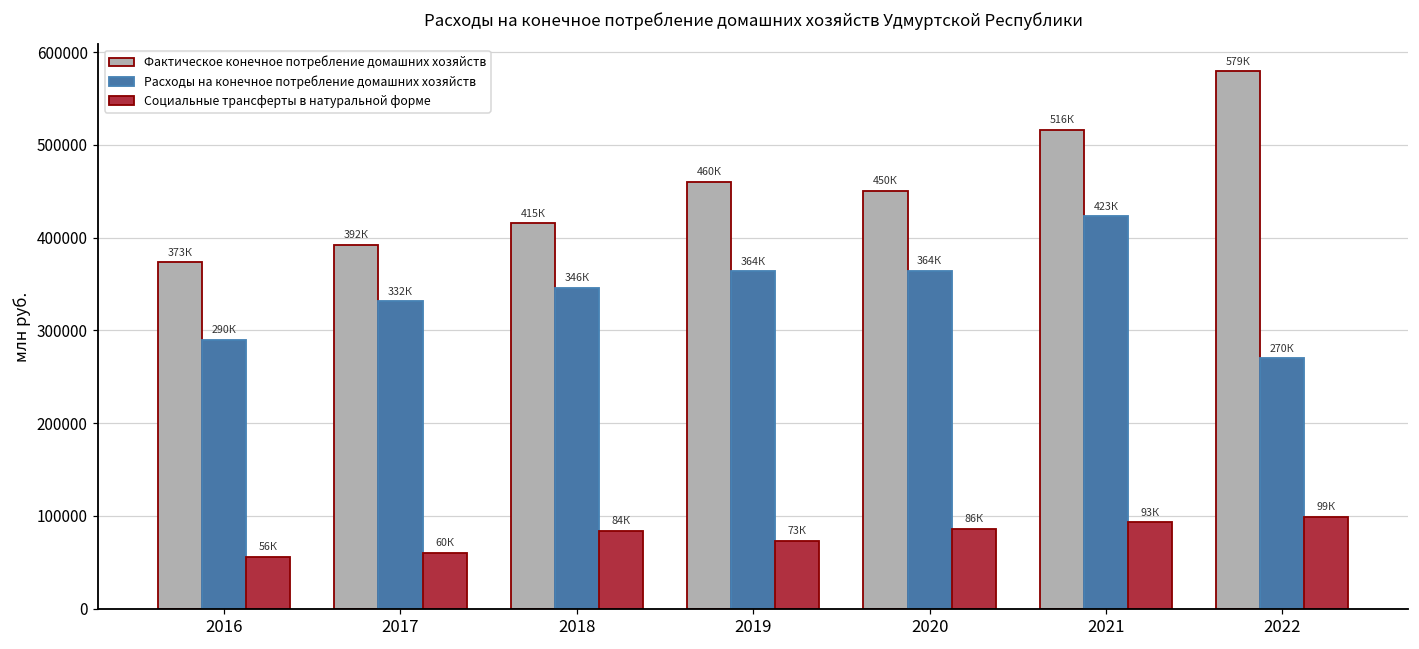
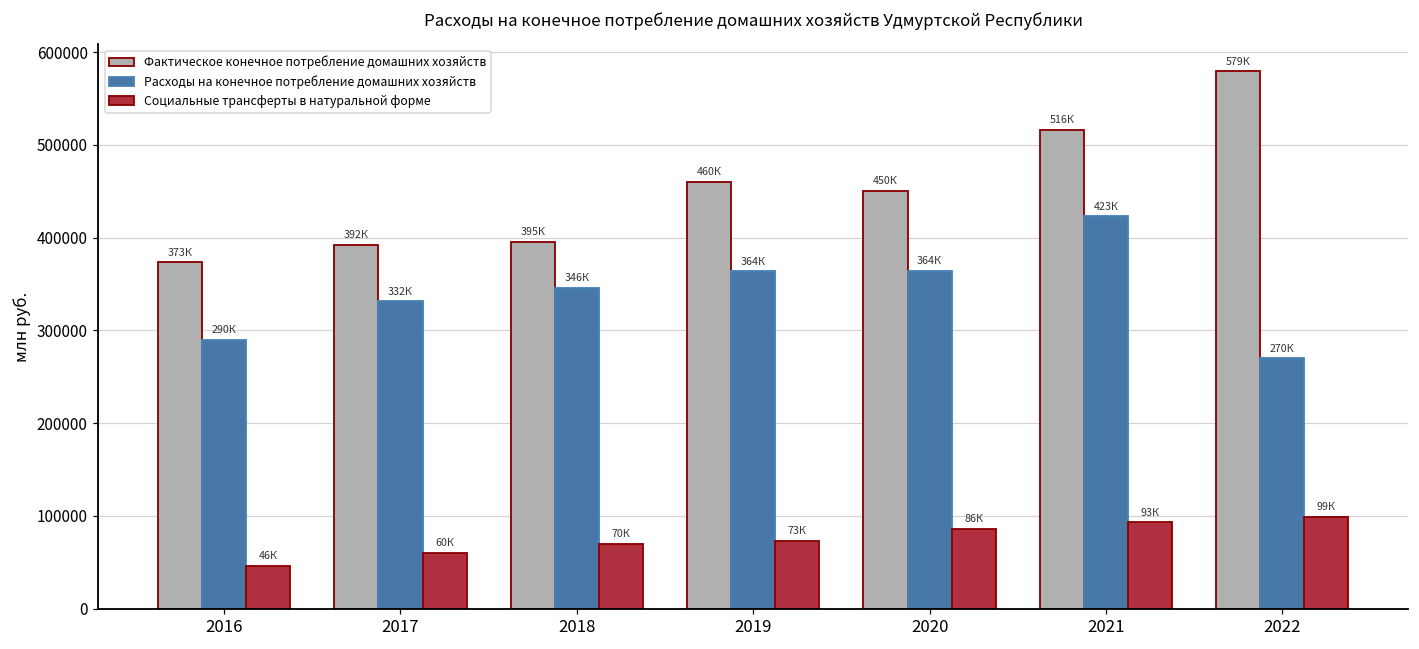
  {
    "Фактическое конечное потребление домашних хозяйств": {
-     "2018": "415К"
+     "2018": "395К"
    },
    "Социальные трансферты в натуральной форме": {
-     "2016": "56К",
-     "2018": "84К"
+     "2016": "46К",
+     "2018": "70К"
    }
  }
